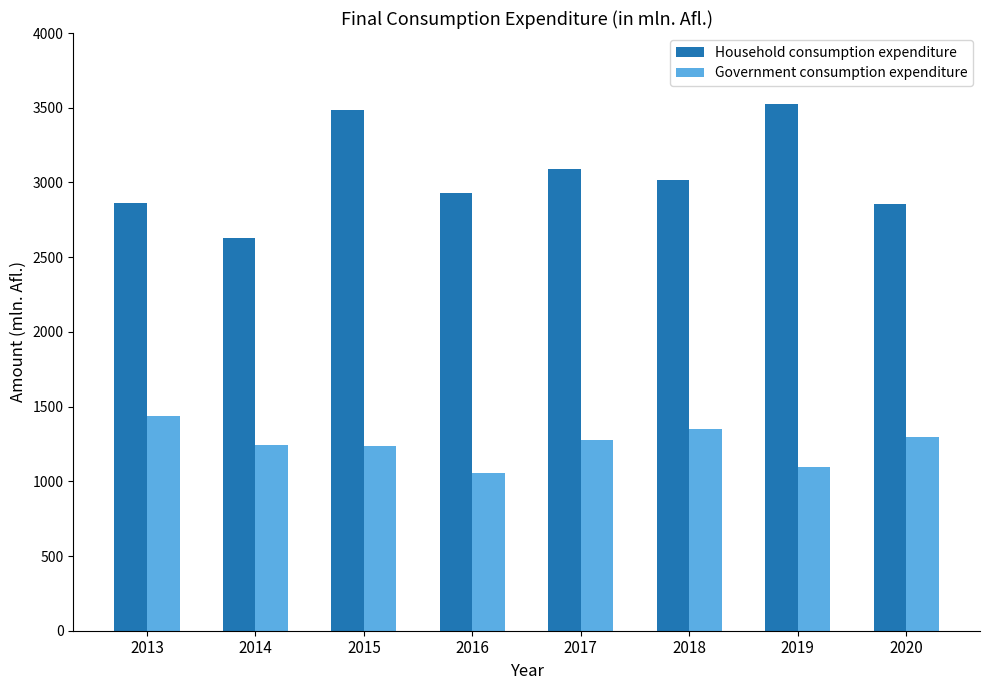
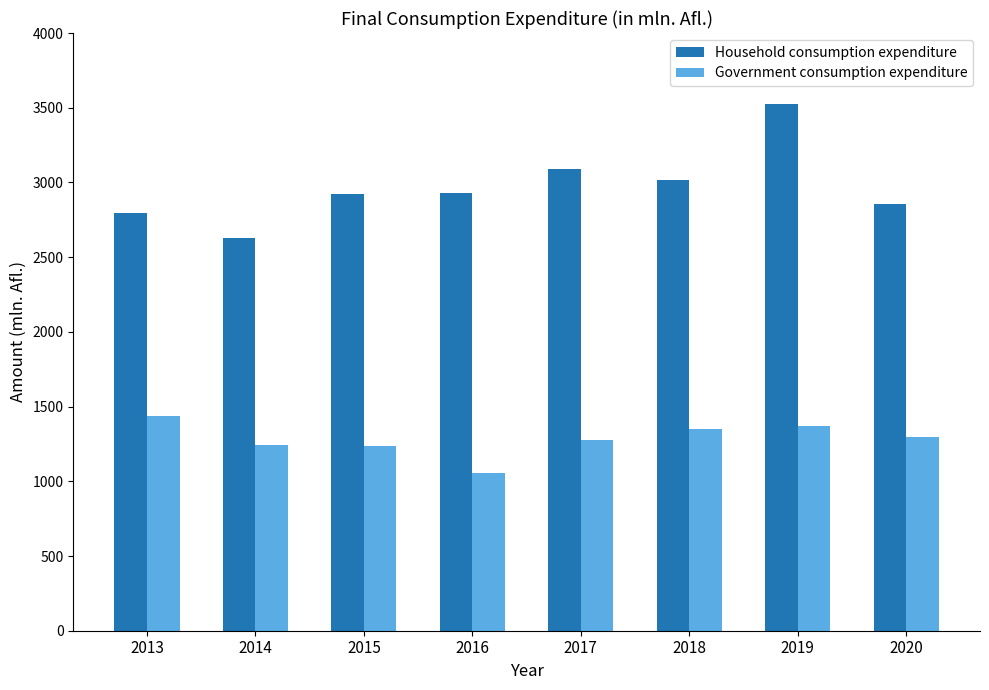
  {
    "Household consumption expenditure": {
-     "2013": 2860,
+     "2013": 2790,
      "2014": 2630,
-     "2015": 3480,
+     "2015": 2920,
      "2016": 2930,
      "2017": 3090,
      "2018": 3010,
      "2019": 3520,
      "2020": 2860
    },
    "Government consumption expenditure": {
      "2013": 1440,
      "2014": 1240,
      "2015": 1230,
      "2016": 1050,
      "2017": 1270,
      "2018": 1350,
-     "2019": 1100,
+     "2019": 1370,
      "2020": 1300
    }
  }
